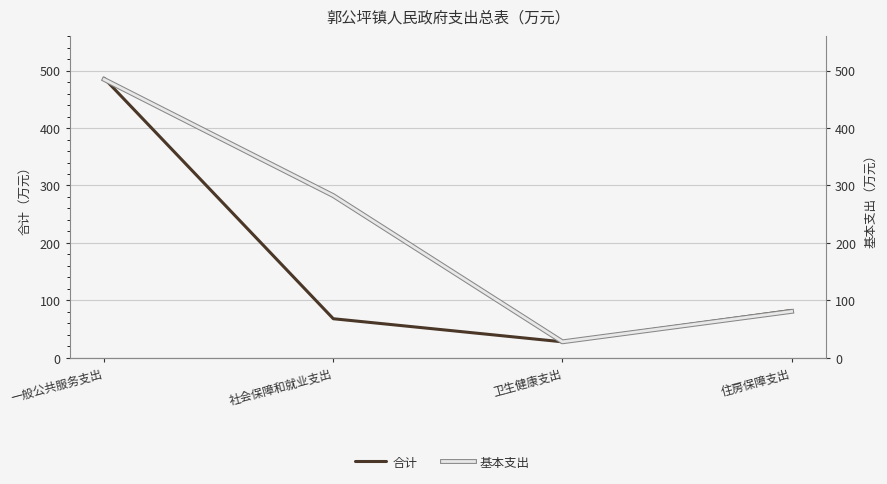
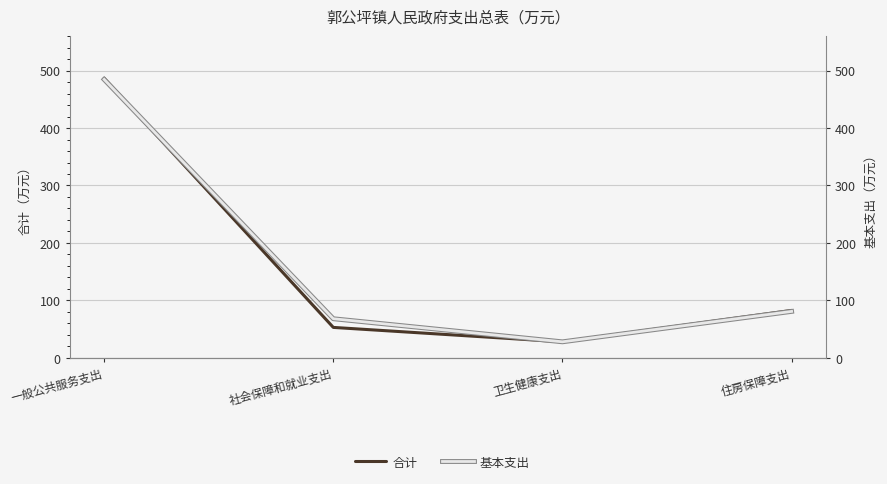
  {
    "合计": {
      "一般公共服务支出": 490,
-     "社会保障和就业支出": 70,
+     "社会保障和就业支出": 50,
      "卫生健康支出": 30,
      "住房保障支出": 80
    },
    "基本支出": {
      "一般公共服务支出": 480,
-     "社会保障和就业支出": 280,
+     "社会保障和就业支出": 70,
      "卫生健康支出": 30,
      "住房保障支出": 80
    }
  }
